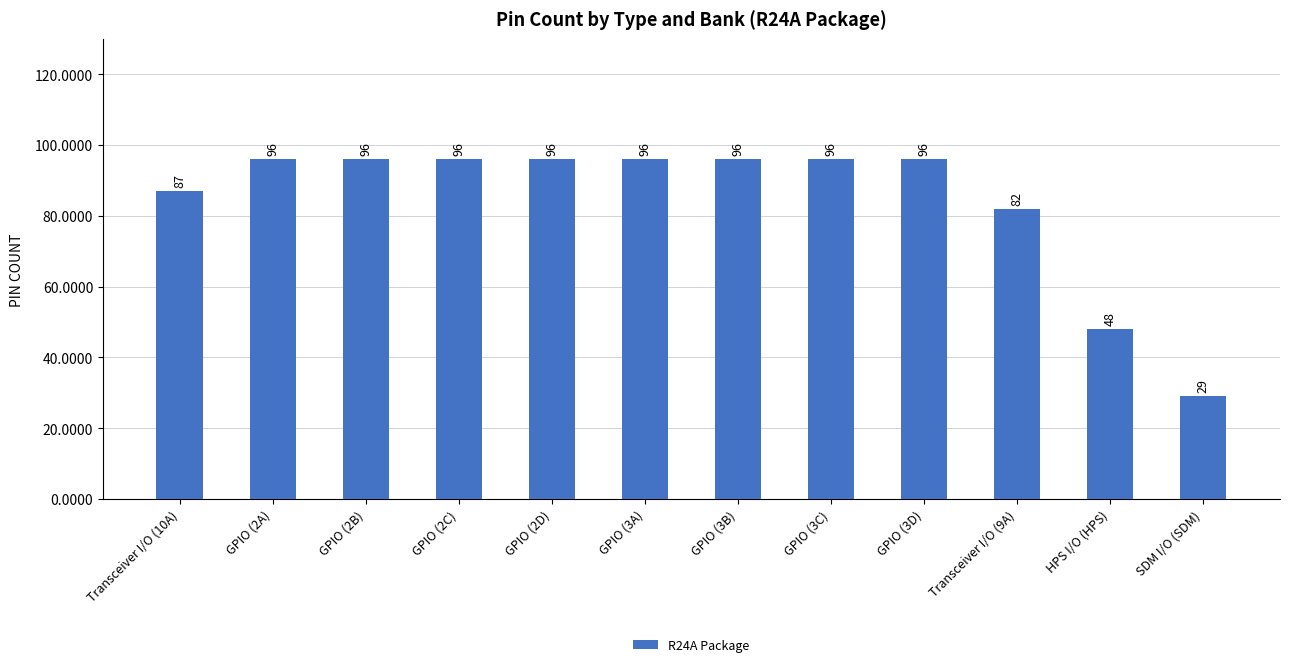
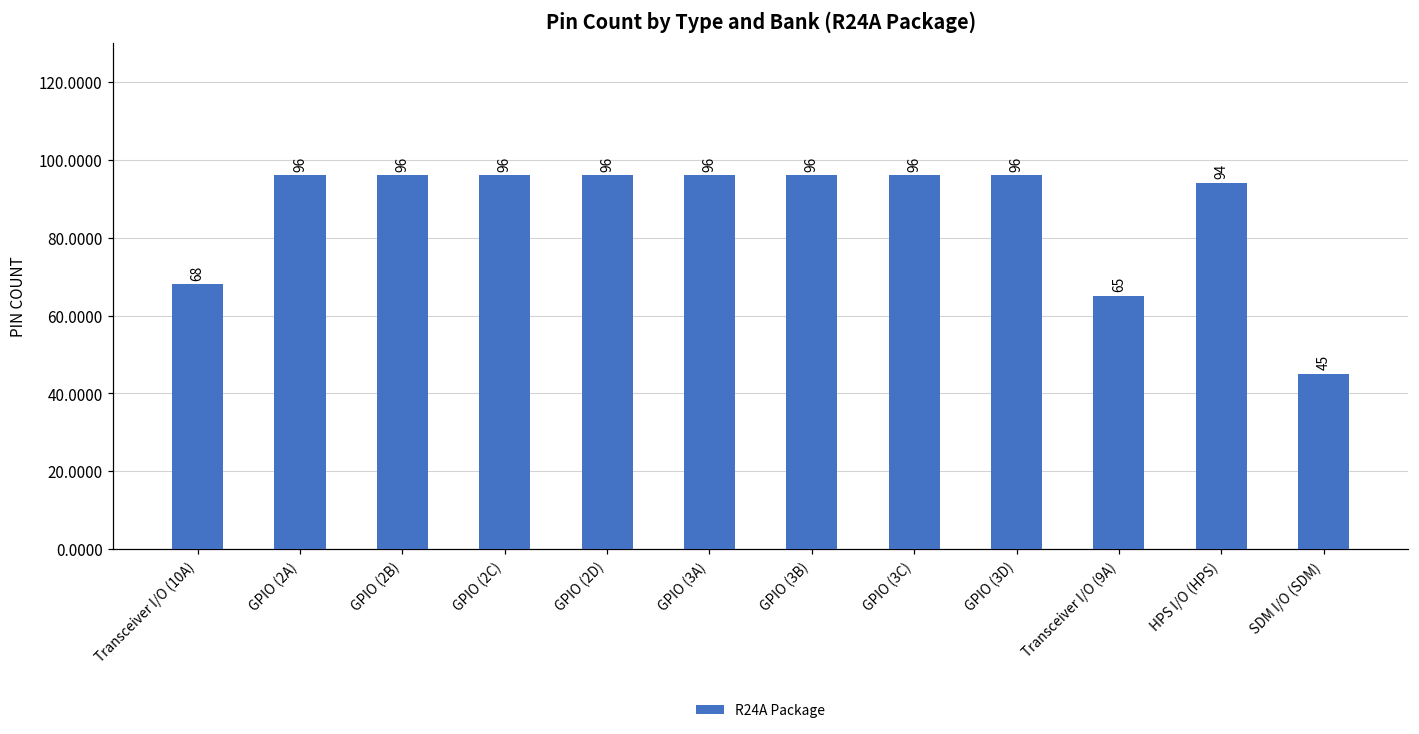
  {
-   "Transceiver I/O (10A)": 87,
+   "Transceiver I/O (10A)": 68,
    "GPIO (2A)": 96,
    "GPIO (2B)": 96,
    "GPIO (2C)": 96,
    "GPIO (2D)": 96,
    "GPIO (3A)": 96,
    "GPIO (3B)": 96,
    "GPIO (3C)": 96,
    "GPIO (3D)": 96,
-   "Transceiver I/O (9A)": 82,
-   "HPS I/O (HPS)": 48,
-   "SDM I/O (SDM)": 29
+   "Transceiver I/O (9A)": 65,
+   "HPS I/O (HPS)": 94,
+   "SDM I/O (SDM)": 45
  }
